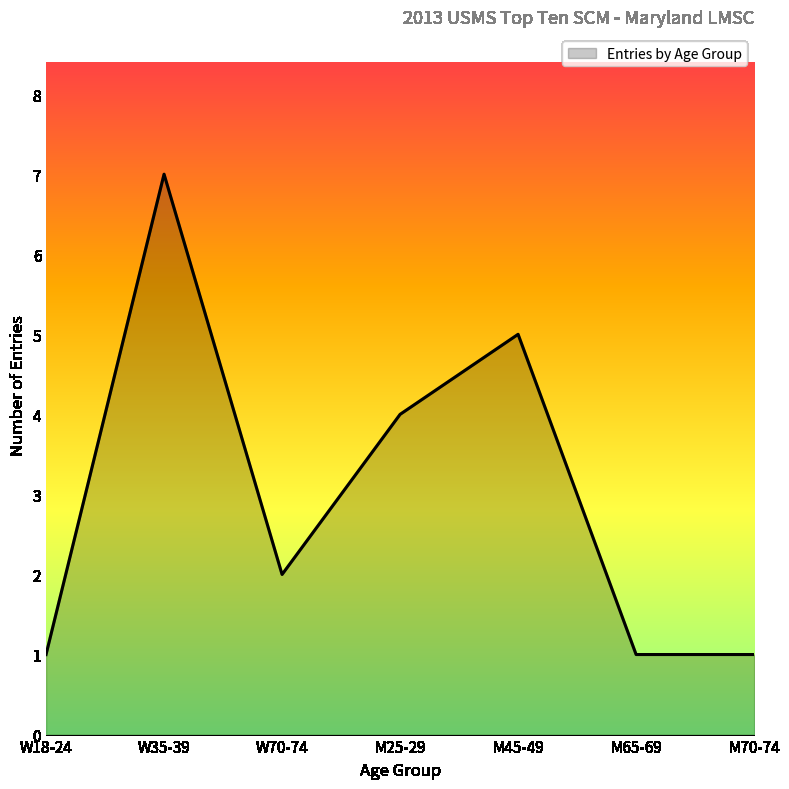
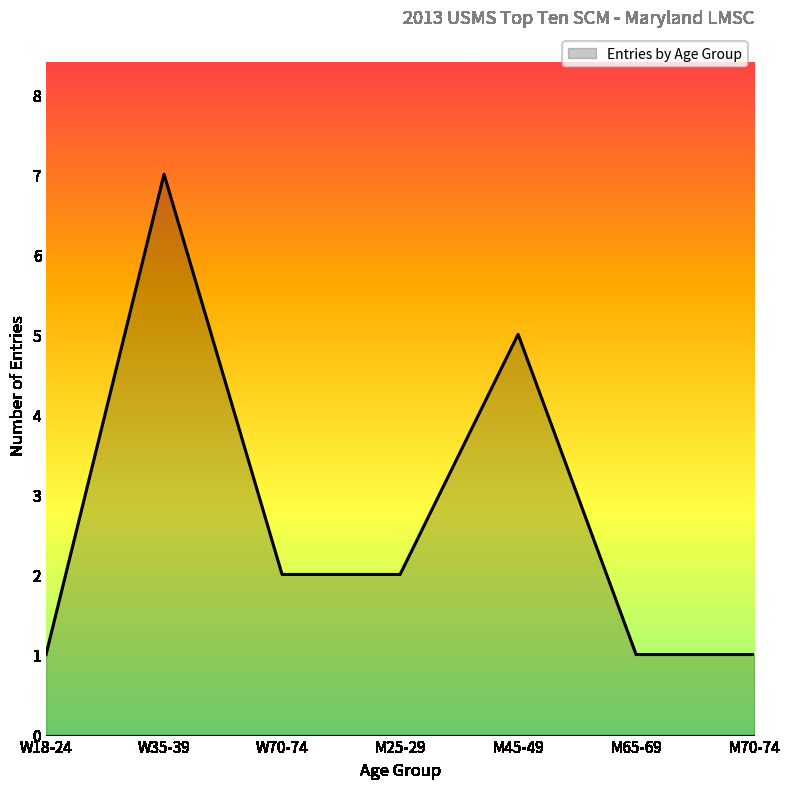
  {
    "W18-24": 1,
    "W35-39": 7,
    "W70-74": 2,
-   "M25-29": 4,
+   "M25-29": 2,
    "M45-49": 5,
    "M65-69": 1,
    "M70-74": 1
  }
